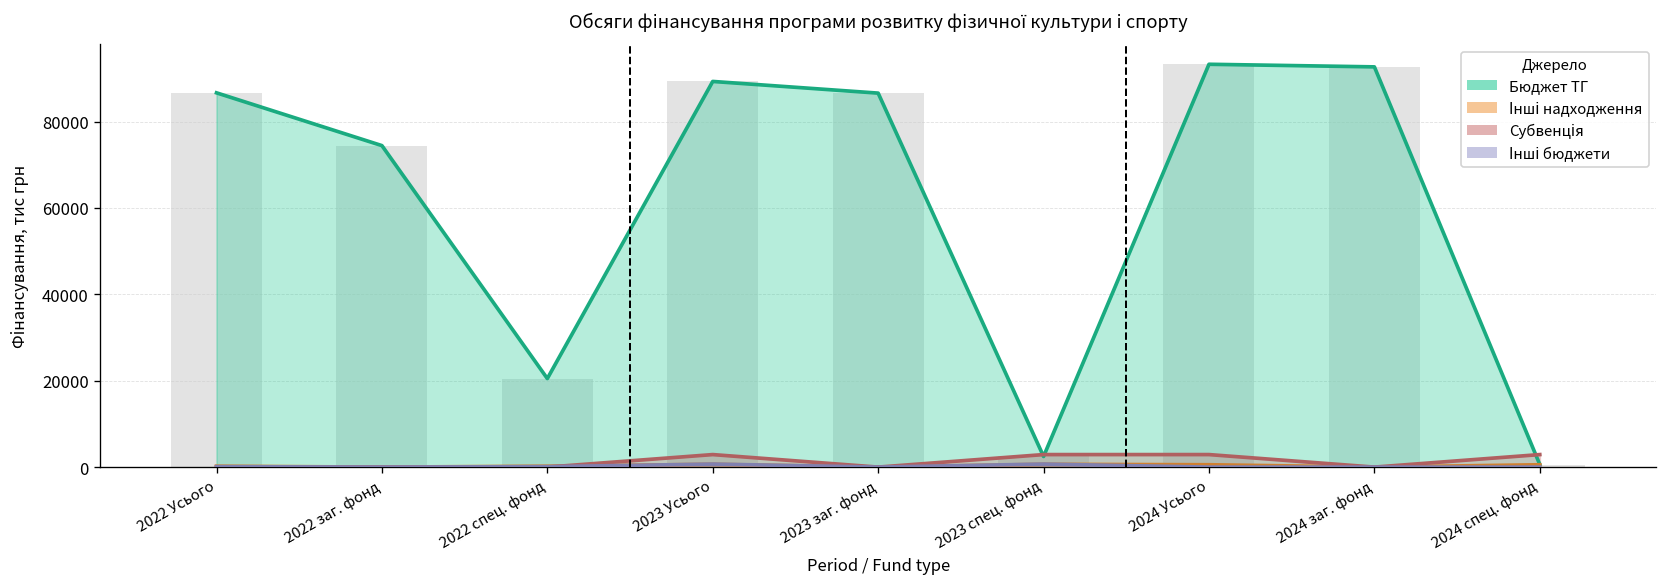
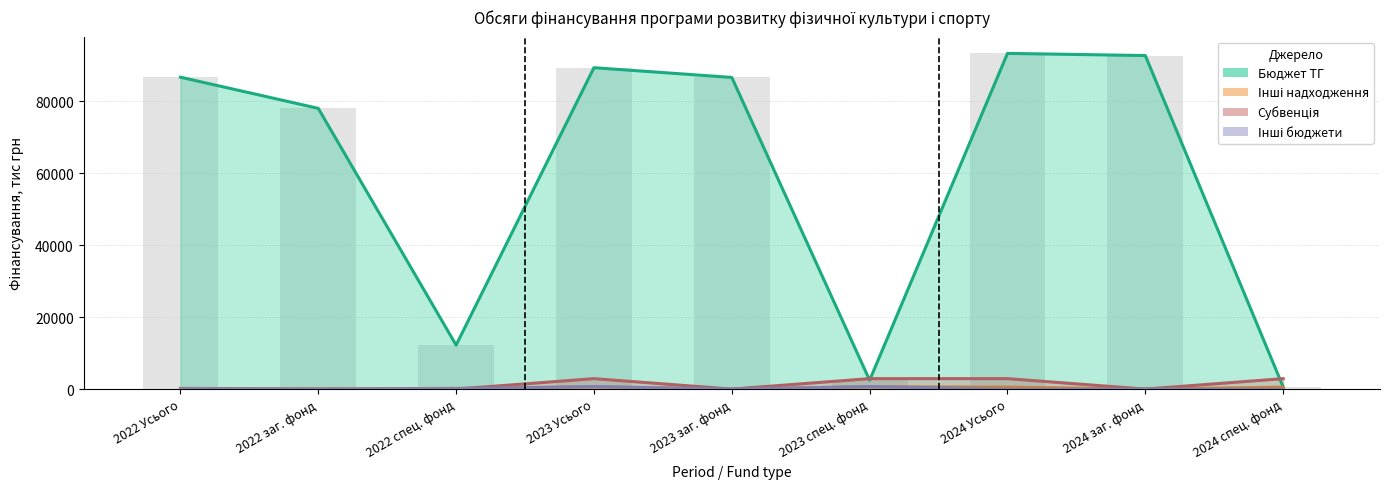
  {
    "Бюджет ТГ": {
      "2022 Усього": 87000,
-     "2022 заг. фонд": 74000,
-     "2022 спец. фонд": 20000,
+     "2022 заг. фонд": 78000,
+     "2022 спец. фонд": 12000,
      "2023 Усього": 89000,
      "2023 заг. фонд": 87000,
      "2023 спец. фонд": 2000,
      "2024 Усього": 93000,
      "2024 заг. фонд": 93000
    }
  }
